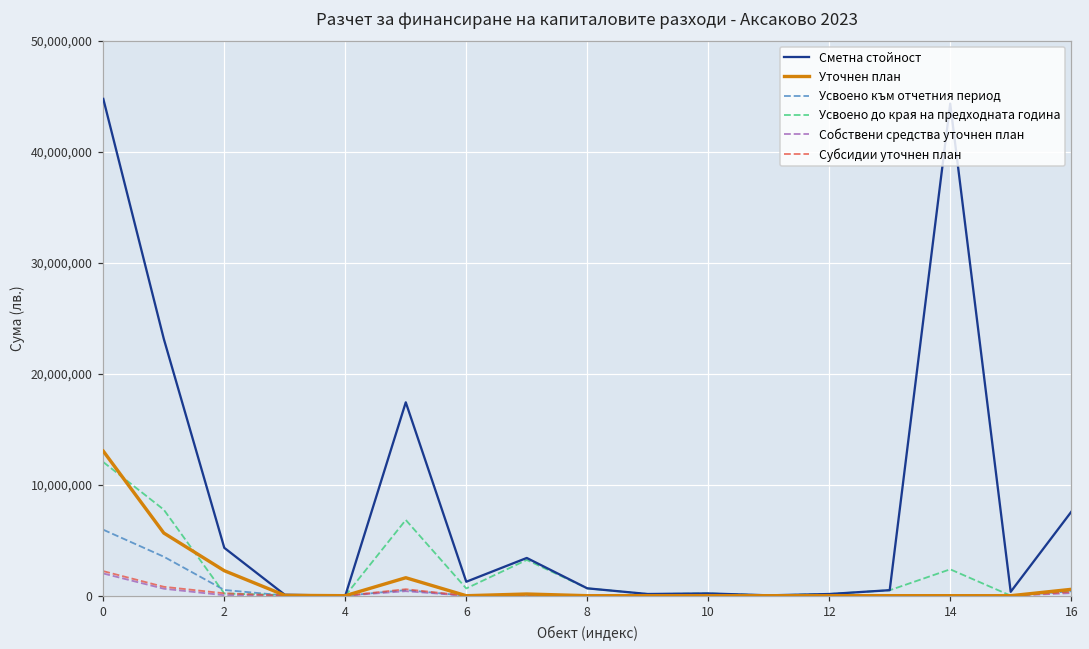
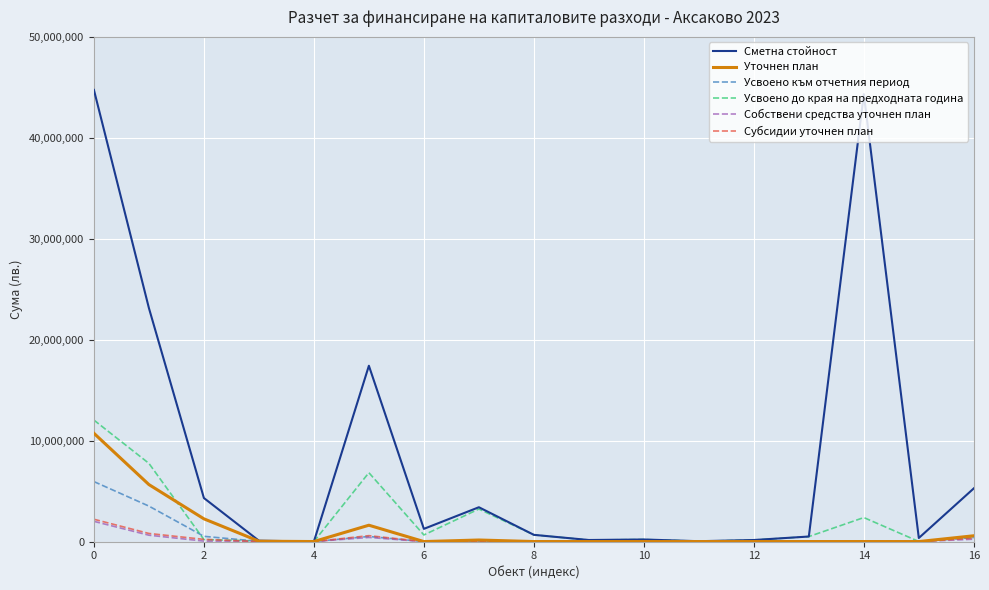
  {
    "Сметна стойност": {
      "0": "44,700,000",
      "2": "4,300,000",
      "6": "1,300,000",
-     "16": "7,500,000"
+     "16": "5,300,000"
    },
    "Уточнен план": {
-     "0": "13,000,000",
+     "0": "10,700,000",
      "2": "2,300,000"
    },
    "Усвоено към отчетния период": {
      "0": "5,900,000",
      "2": "500,000"
    },
    "Усвоено до края на предходната година": {
      "0": "12,000,000",
      "6": "700,000",
      "14": "2,400,000"
    }
  }
